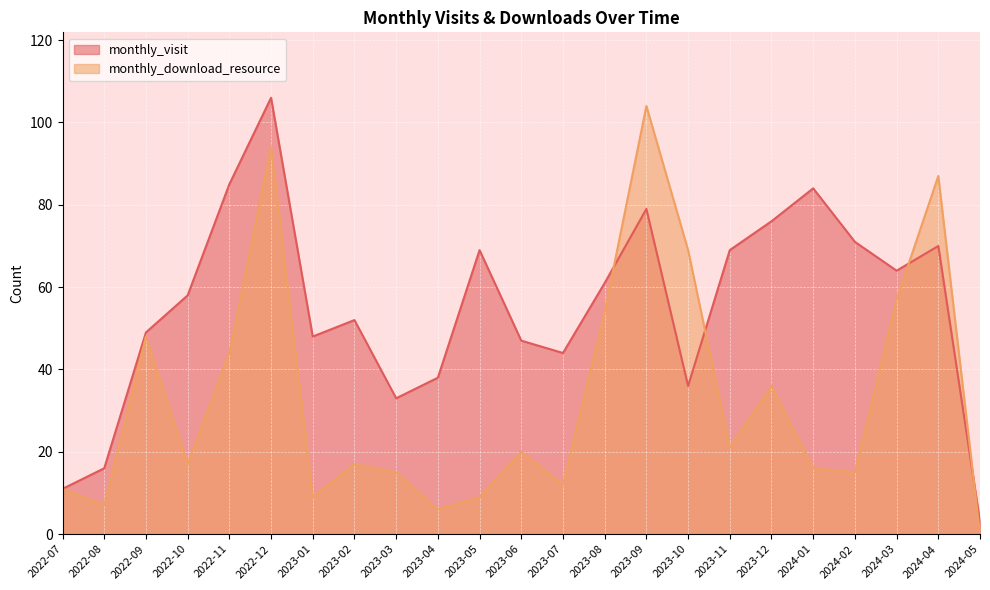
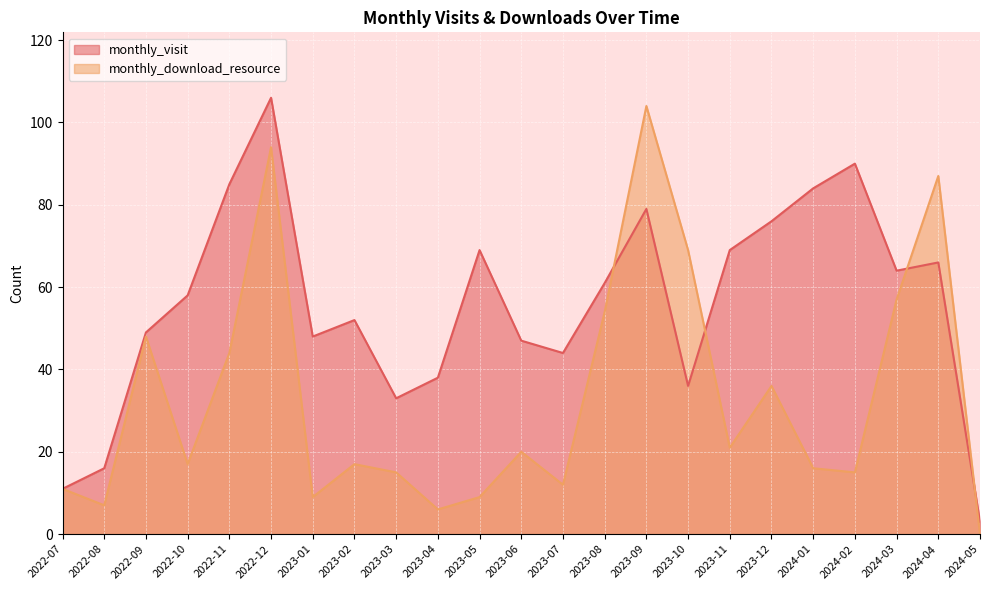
  {
    "monthly_visit": {
      "2022-08": 16,
      "2022-09": 49,
      "2022-10": 58,
      "2022-11": 85,
      "2022-12": 106,
      "2023-01": 48,
      "2023-02": 52,
      "2023-03": 33,
      "2023-04": 38,
      "2023-05": 69,
      "2023-06": 47,
      "2023-07": 44,
      "2023-08": 61,
      "2023-09": 79,
      "2023-10": 36,
      "2023-11": 69,
      "2023-12": 76,
      "2024-01": 84,
-     "2024-02": 71,
+     "2024-02": 90,
      "2024-03": 64,
-     "2024-04": 70,
+     "2024-04": 66,
      "2024-05": 3
    },
    "monthly_download_resource": {
      "2022-08": 7,
      "2022-09": 48,
      "2022-10": 17,
      "2022-11": 44,
      "2022-12": 94,
      "2023-01": 9,
      "2023-02": 17,
      "2023-03": 15,
      "2023-04": 6,
      "2023-05": 9,
      "2023-06": 20,
      "2023-07": 12,
      "2023-08": 54,
      "2023-09": 104,
      "2023-10": 69,
      "2023-11": 21,
      "2023-12": 36,
      "2024-01": 16,
      "2024-02": 15,
      "2024-03": 57,
      "2024-04": 87,
      "2024-05": 0
    }
  }
